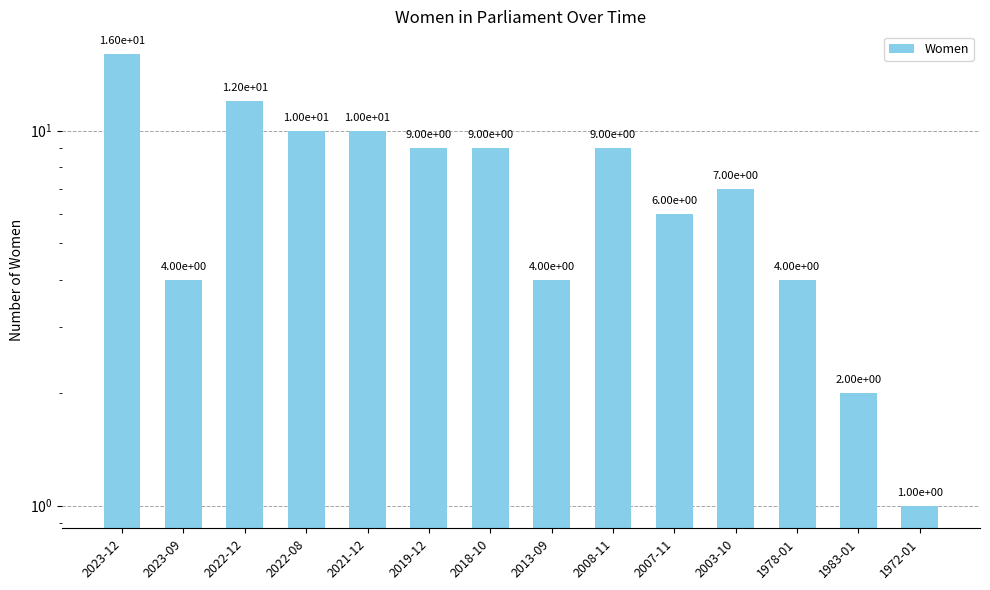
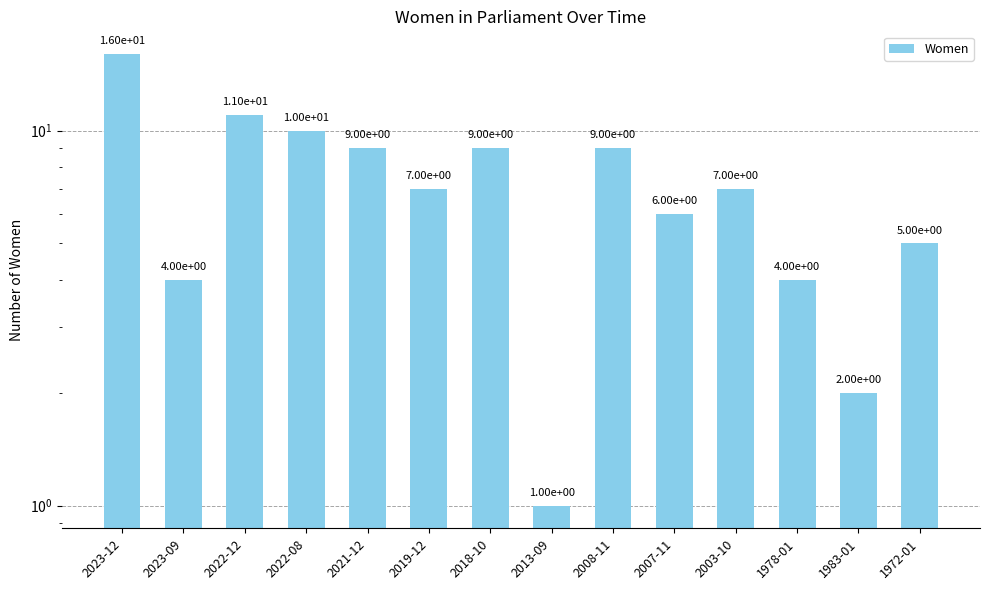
  {
    "2023-12": "1.60e+01",
    "2023-09": "4.00e+00",
-   "2022-12": "1.20e+01",
+   "2022-12": "1.10e+01",
    "2022-08": "1.00e+01",
-   "2021-12": "1.00e+01",
-   "2019-12": "9.00e+00",
+   "2021-12": "9.00e+00",
+   "2019-12": "7.00e+00",
    "2018-10": "9.00e+00",
-   "2013-09": "4.00e+00",
+   "2013-09": "1.00e+00",
    "2008-11": "9.00e+00",
    "2007-11": "6.00e+00",
    "2003-10": "7.00e+00",
    "1978-01": "4.00e+00",
    "1983-01": "2.00e+00",
-   "1972-01": "1.00e+00"
+   "1972-01": "5.00e+00"
  }
